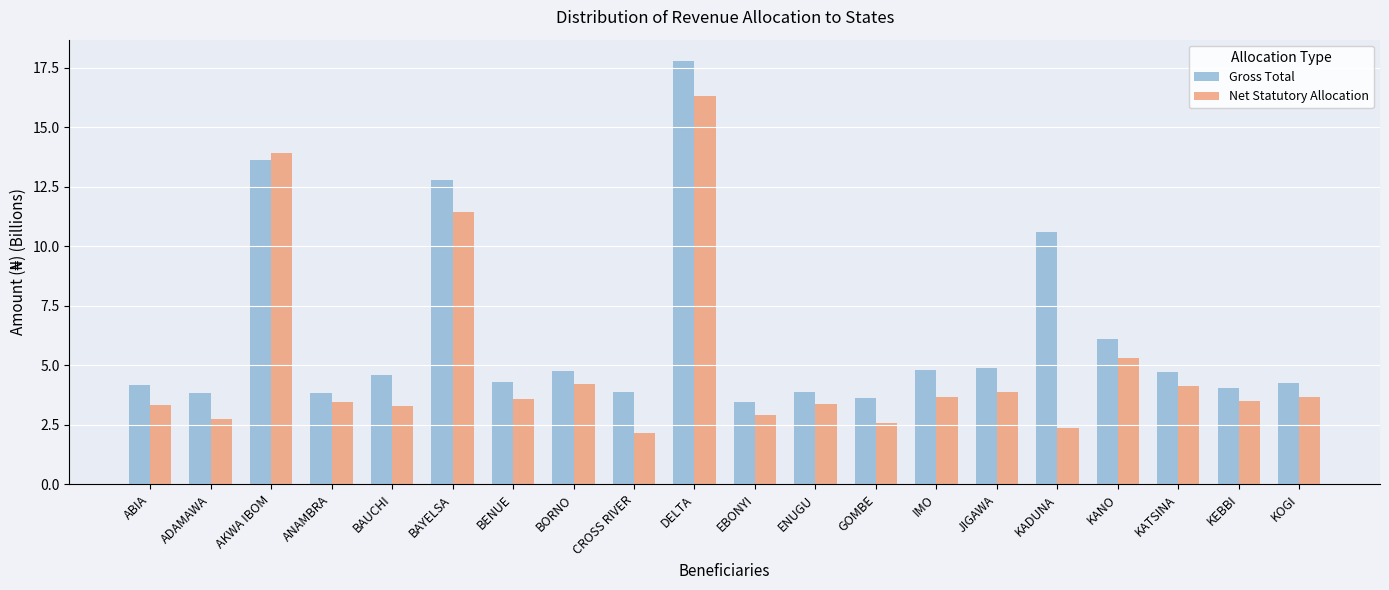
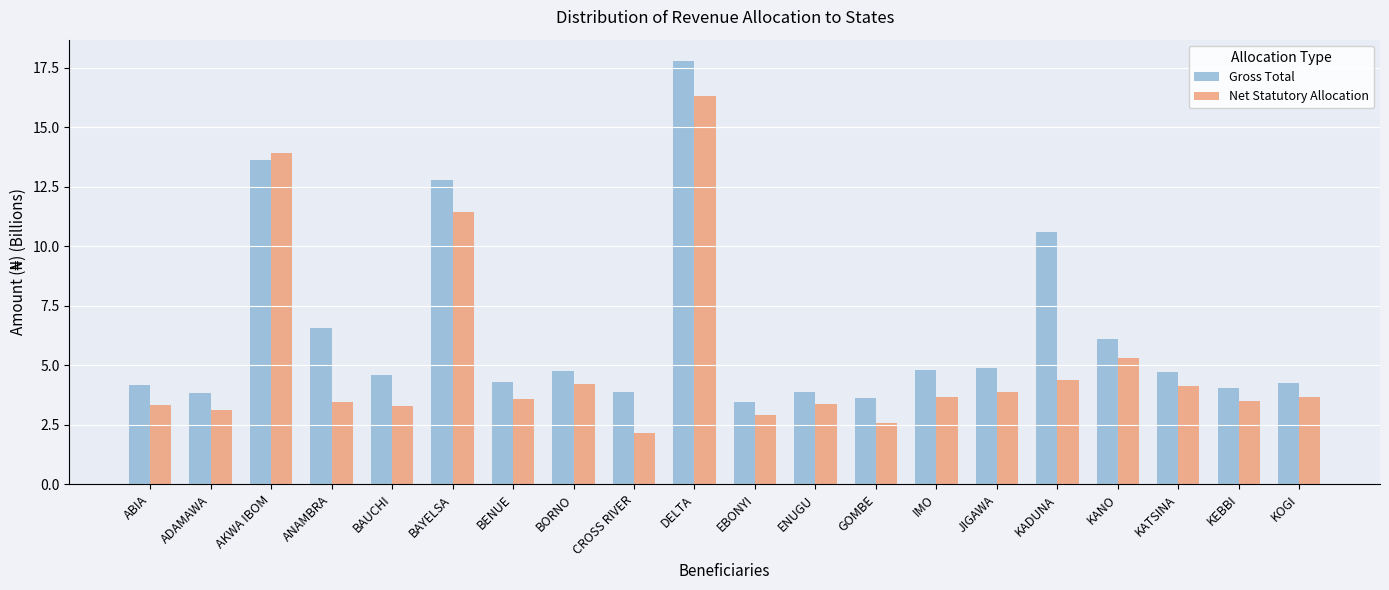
  {
    "Gross Total": {
      "ABIA": 4.2,
      "ADAMAWA": 3.8,
      "AKWA IBOM": 13.6,
-     "ANAMBRA": 3.8,
+     "ANAMBRA": 6.6,
      "BAUCHI": 4.6,
      "BAYELSA": 12.8,
      "BENUE": 4.3,
      "BORNO": 4.8,
      "CROSS RIVER": 3.9,
      "DELTA": 17.8,
      "EBONYI": 3.4,
      "ENUGU": 3.9,
      "GOMBE": 3.6,
      "IMO": 4.8,
      "JIGAWA": 4.9,
      "KADUNA": 10.6,
      "KANO": 6.1,
      "KATSINA": 4.7,
      "KEBBI": 4.1,
      "KOGI": 4.3
    },
    "Net Statutory Allocation": {
      "ABIA": 3.3,
-     "ADAMAWA": 2.7,
+     "ADAMAWA": 3.1,
      "AKWA IBOM": 13.9,
      "ANAMBRA": 3.5,
      "BAUCHI": 3.3,
      "BAYELSA": 11.4,
      "BENUE": 3.6,
      "BORNO": 4.2,
      "CROSS RIVER": 2.1,
      "DELTA": 16.3,
      "EBONYI": 2.9,
      "ENUGU": 3.4,
      "GOMBE": 2.6,
      "IMO": 3.7,
      "JIGAWA": 3.9,
-     "KADUNA": 2.4,
+     "KADUNA": 4.4,
      "KANO": 5.3,
      "KATSINA": 4.2,
      "KEBBI": 3.5,
      "KOGI": 3.7
    }
  }
